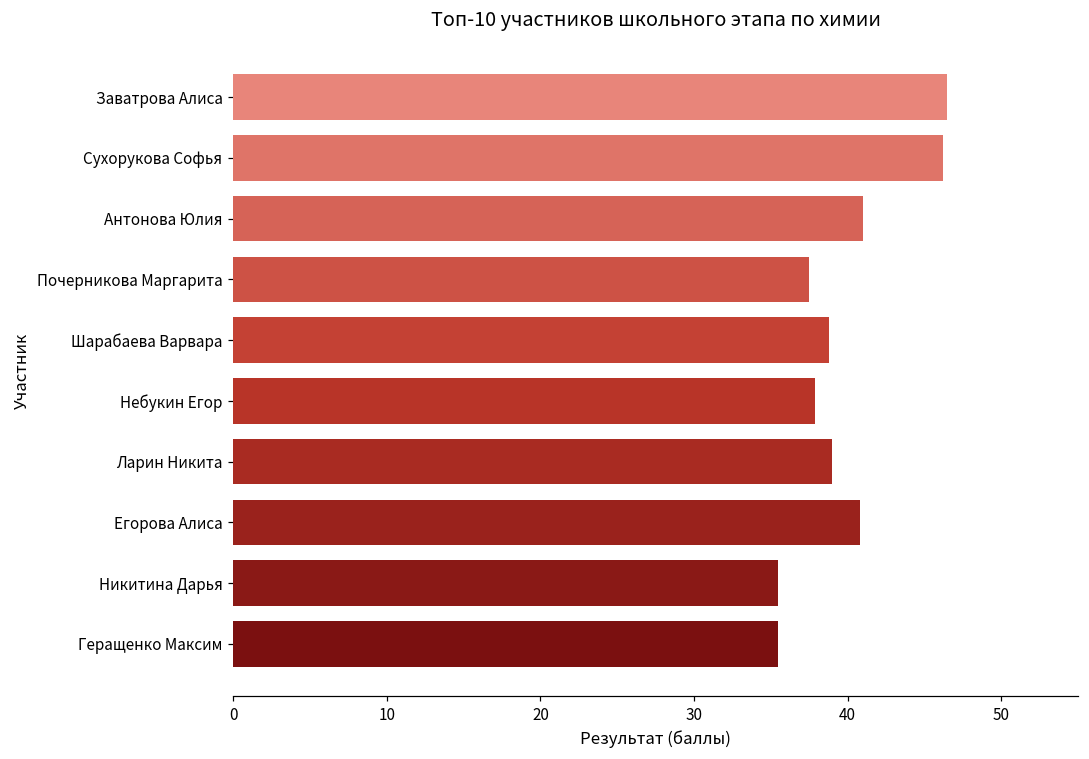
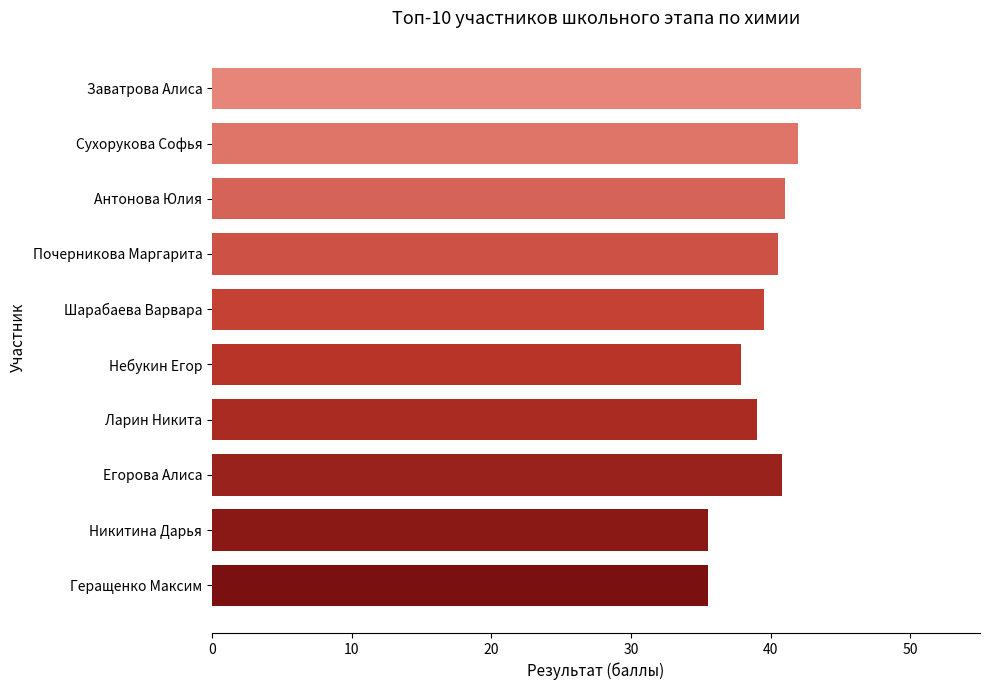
  {
    "Заватрова Алиса": 46.5,
-   "Сухорукова Софья": 46.2,
+   "Сухорукова Софья": 42.0,
    "Антонова Юлия": 41.0,
-   "Почерникова Маргарита": 37.5,
-   "Шарабаева Варвара": 38.8,
+   "Почерникова Маргарита": 40.5,
+   "Шарабаева Варвара": 39.5,
    "Небукин Егор": 37.9,
    "Ларин Никита": 39.0,
    "Егорова Алиса": 40.8,
    "Никитина Дарья": 35.5,
    "Геращенко Максим": 35.5
  }
